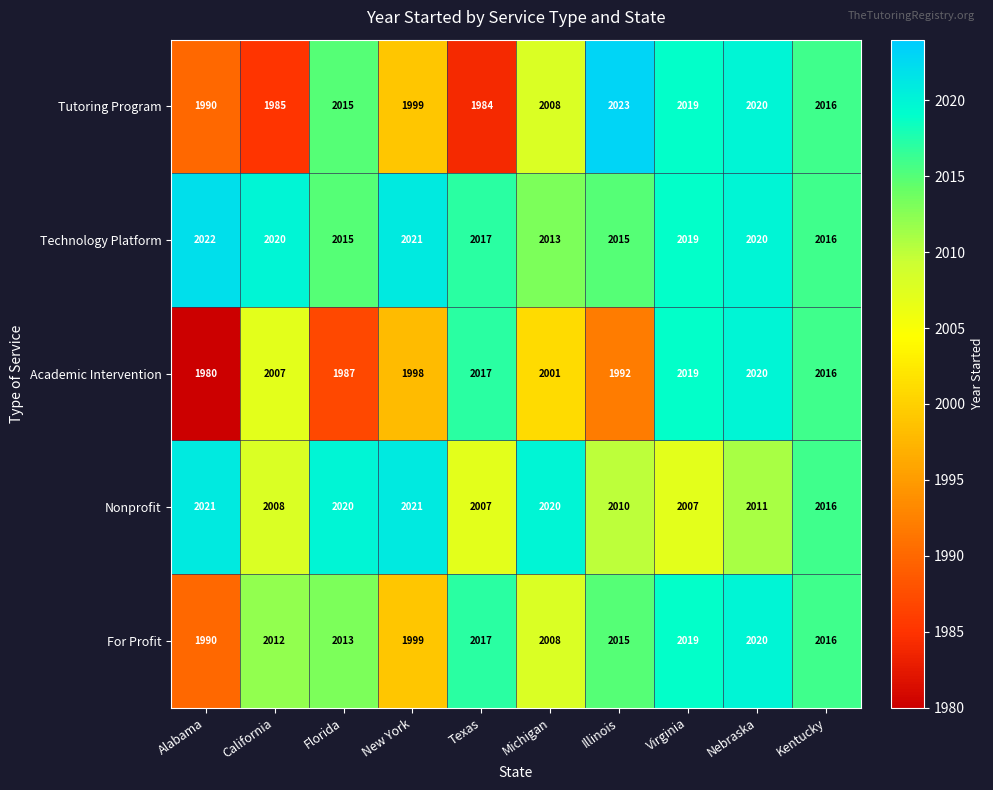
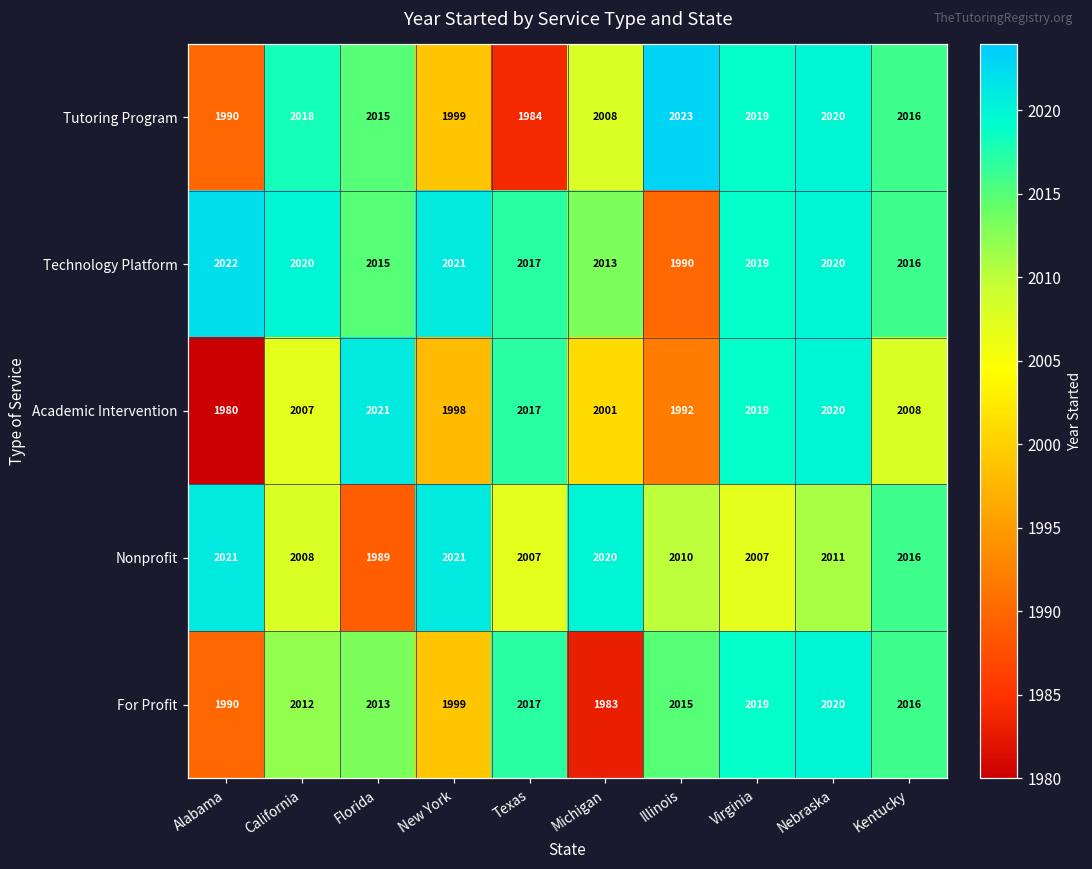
  {
    "Tutoring Program": {
      "Alabama": 1990,
-     "California": 1985,
+     "California": 2018,
      "Florida": 2015,
      "New York": 1999,
      "Texas": 1984,
      "Michigan": 2008,
      "Illinois": 2023,
      "Virginia": 2019,
      "Nebraska": 2020,
      "Kentucky": 2016
    },
    "Technology Platform": {
      "Alabama": 2022,
      "California": 2020,
      "Florida": 2015,
      "New York": 2021,
      "Texas": 2017,
      "Michigan": 2013,
-     "Illinois": 2015,
+     "Illinois": 1990,
      "Virginia": 2019,
      "Nebraska": 2020,
      "Kentucky": 2016
    },
    "Academic Intervention": {
      "Alabama": 1980,
      "California": 2007,
-     "Florida": 1987,
+     "Florida": 2021,
      "New York": 1998,
      "Texas": 2017,
      "Michigan": 2001,
      "Illinois": 1992,
      "Virginia": 2019,
      "Nebraska": 2020,
-     "Kentucky": 2016
+     "Kentucky": 2008
    },
    "Nonprofit": {
      "Alabama": 2021,
      "California": 2008,
-     "Florida": 2020,
+     "Florida": 1989,
      "New York": 2021,
      "Texas": 2007,
      "Michigan": 2020,
      "Illinois": 2010,
      "Virginia": 2007,
      "Nebraska": 2011,
      "Kentucky": 2016
    },
    "For Profit": {
      "Alabama": 1990,
      "California": 2012,
      "Florida": 2013,
      "New York": 1999,
      "Texas": 2017,
-     "Michigan": 2008,
+     "Michigan": 1983,
      "Illinois": 2015,
      "Virginia": 2019,
      "Nebraska": 2020,
      "Kentucky": 2016
    }
  }
